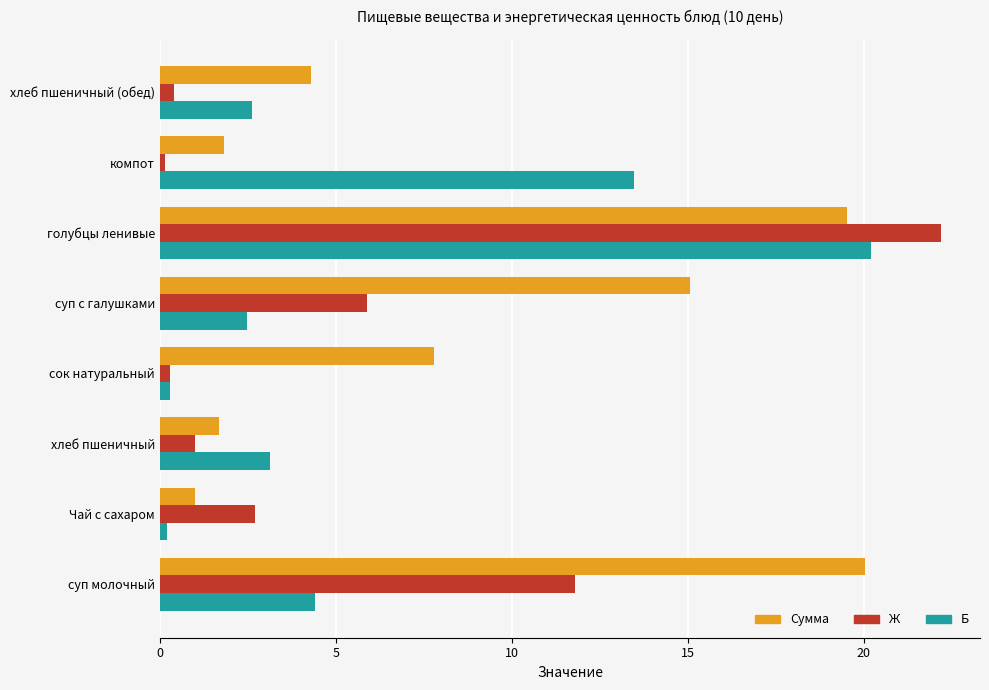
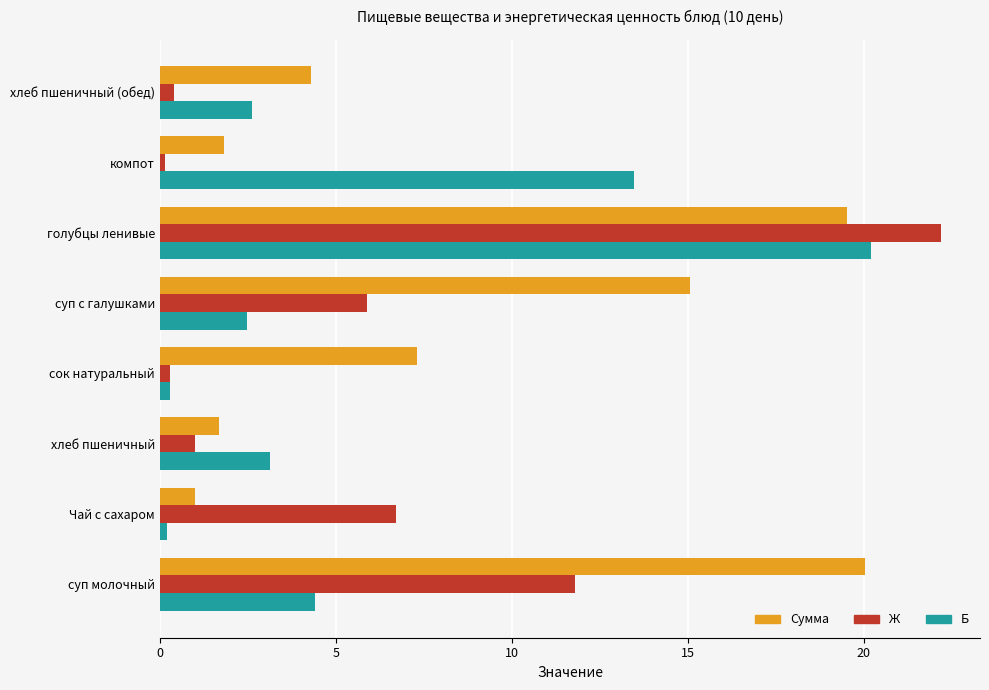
  {
    "Сумма": {
      "хлеб пшеничный (обед)": 4.3,
      "компот": 1.8,
      "голубцы ленивые": 19.5,
      "суп с галушками": 15.1,
-     "сок натуральный": 7.8,
+     "сок натуральный": 7.3,
      "хлеб пшеничный": 1.7,
      "Чай с сахаром": 1.0,
      "суп молочный": 20.0
    },
    "Ж": {
      "хлеб пшеничный (обед)": 0.4,
      "компот": 0.2,
      "голубцы ленивые": 22.2,
      "суп с галушками": 5.9,
      "сок натуральный": 0.3,
      "хлеб пшеничный": 1.0,
-     "Чай с сахаром": 2.7,
+     "Чай с сахаром": 6.7,
      "суп молочный": 11.8
    },
    "Б": {
      "хлеб пшеничный (обед)": 2.6,
      "компот": 13.5,
      "голубцы ленивые": 20.2,
      "суп с галушками": 2.5,
      "сок натуральный": 0.3,
      "хлеб пшеничный": 3.1,
      "Чай с сахаром": 0.2,
      "суп молочный": 4.4
    }
  }
